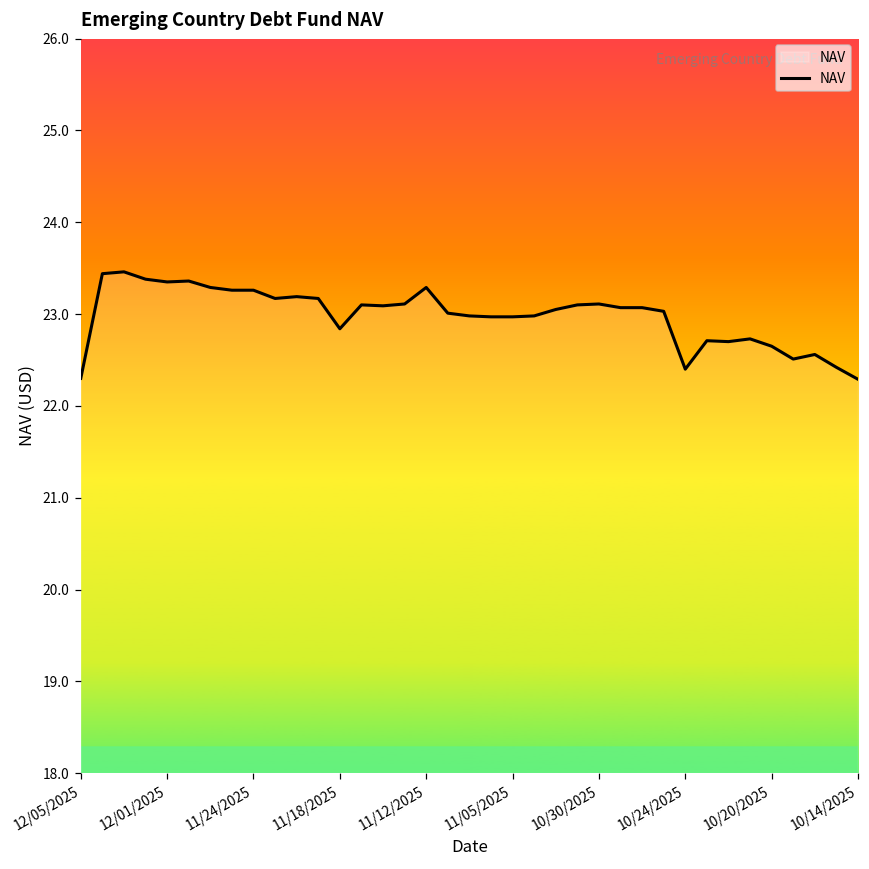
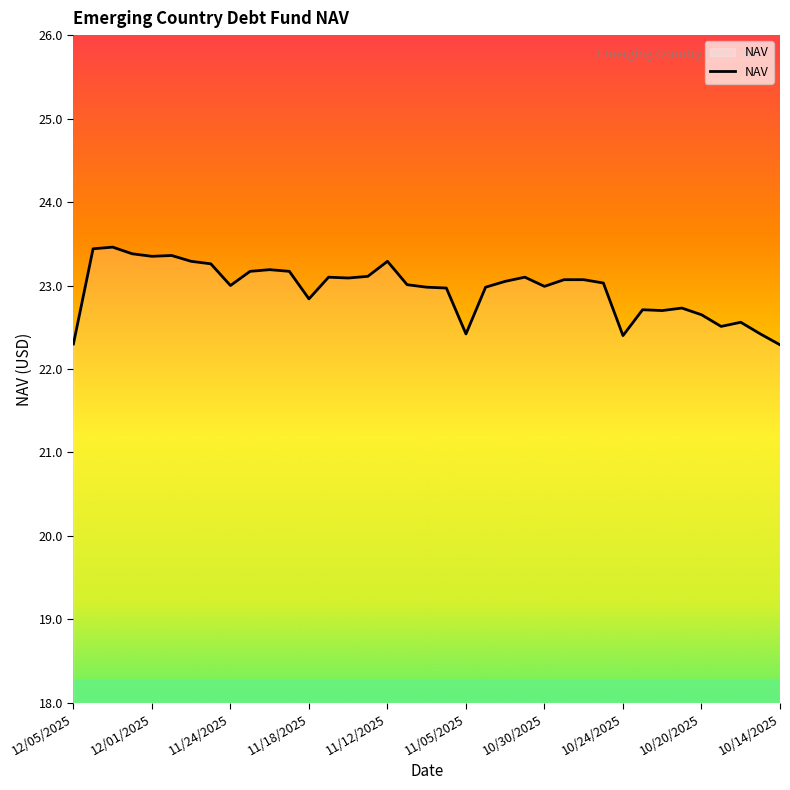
  {
    "12/05/2025": 22.3,
    "12/01/2025": 23.4,
-   "11/24/2025": 23.3,
+   "11/24/2025": 23.0,
    "11/18/2025": 22.8,
    "11/12/2025": 23.3,
-   "11/05/2025": 23.0,
-   "10/30/2025": 23.1,
+   "11/05/2025": 22.4,
+   "10/30/2025": 23.0,
    "10/24/2025": 22.4,
    "10/20/2025": 22.7,
    "10/14/2025": 22.3
  }
